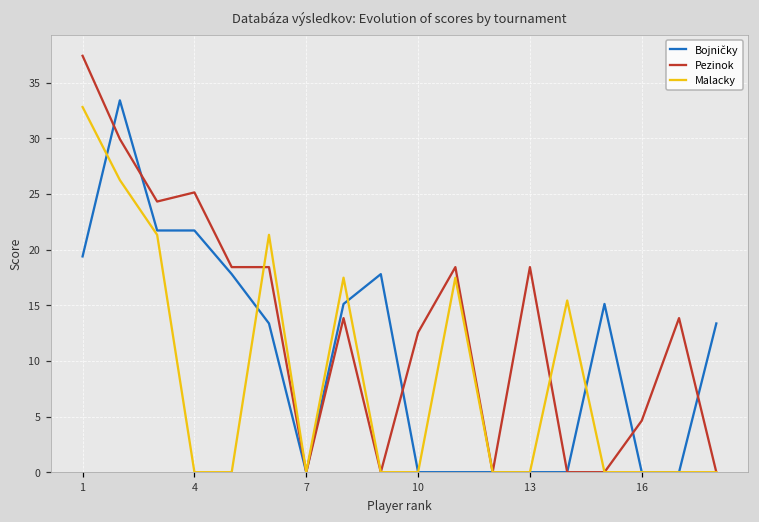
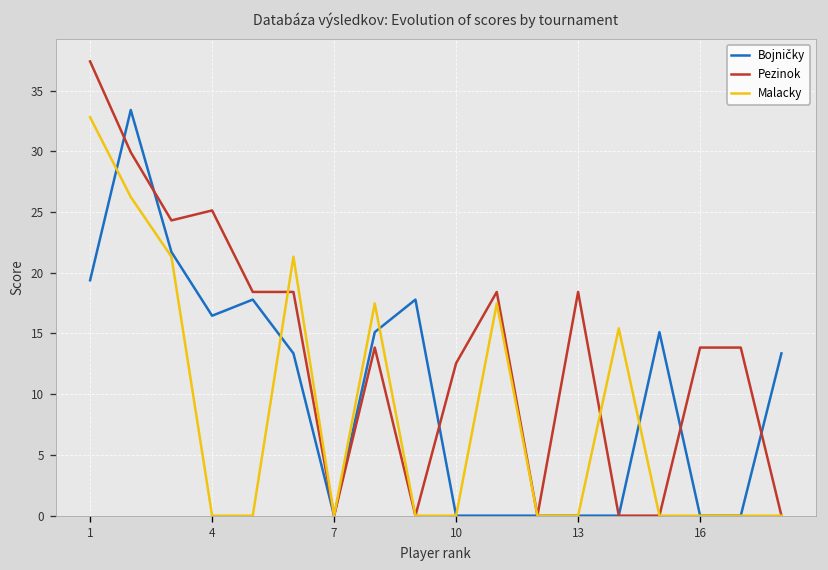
  {
    "Bojničky": {
      "1": 19.4,
-     "4": 21.7
+     "4": 16.5
    },
    "Pezinok": {
      "1": 37.4,
      "4": 25.1,
      "10": 12.6,
      "13": 18.4,
-     "16": 4.6
+     "16": 13.8
    },
    "Malacky": {
      "1": 32.8,
      "4": 0.0
    }
  }
